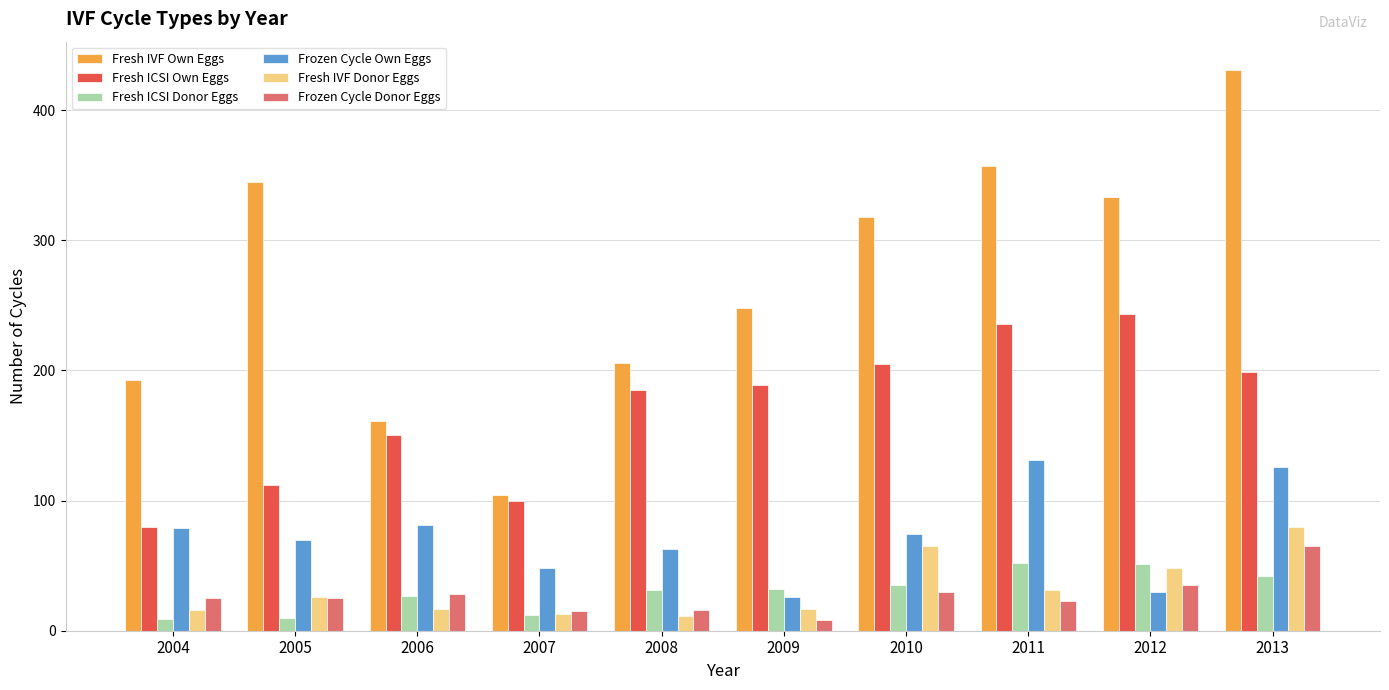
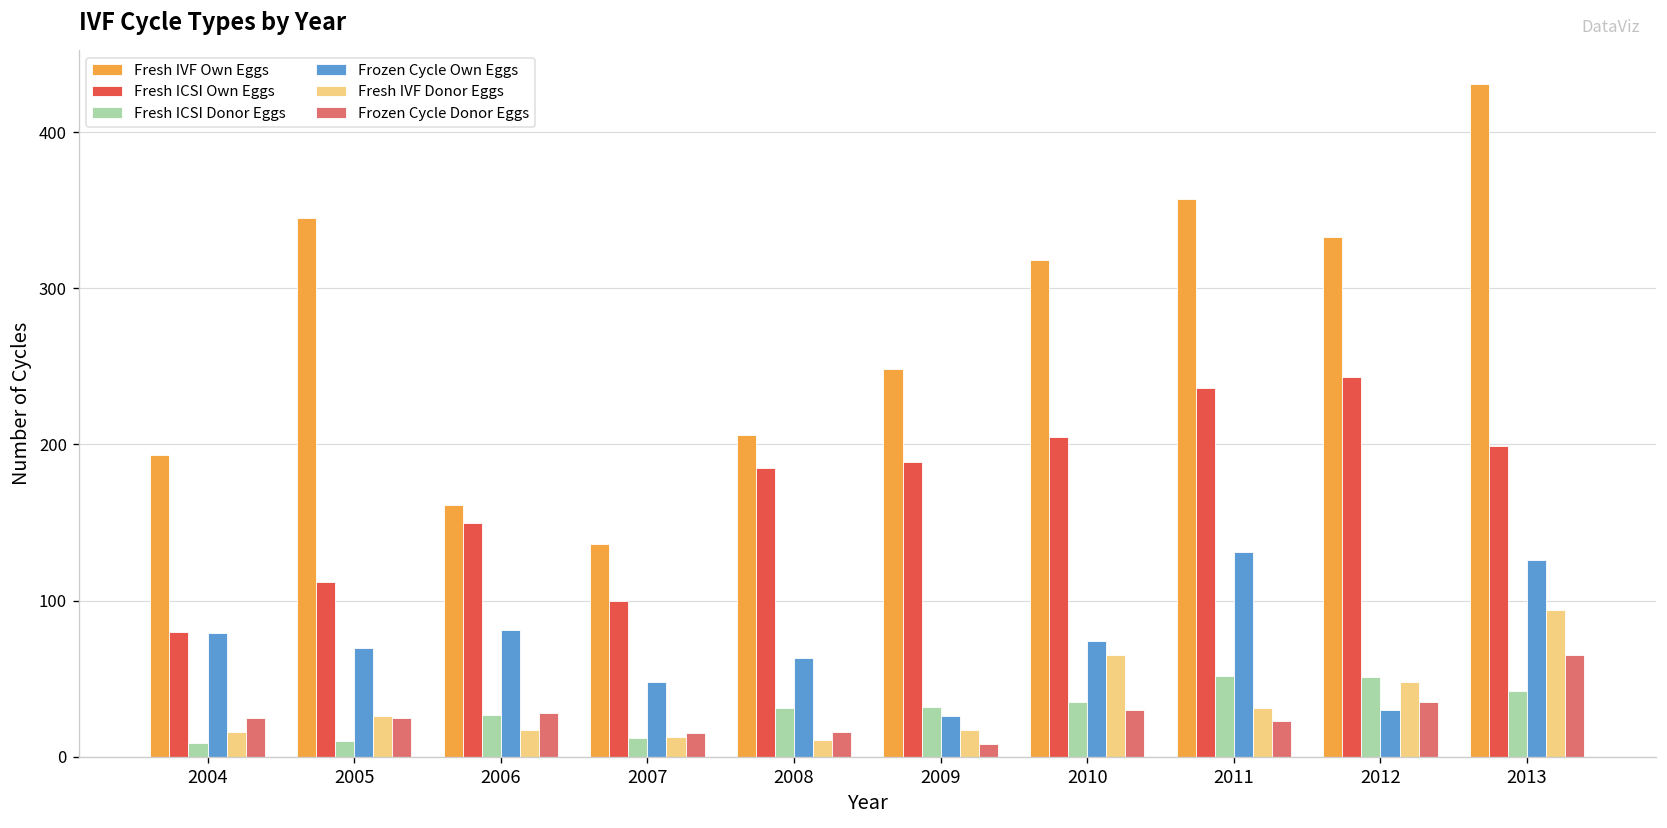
  {
    "Fresh IVF Own Eggs": {
      "2004": 193,
      "2005": 345,
      "2006": 161,
-     "2007": 104,
+     "2007": 136,
      "2008": 206,
      "2009": 248,
      "2010": 318,
      "2011": 357,
      "2012": 333,
      "2013": 431
    },
    "Fresh ICSI Donor Eggs": {
      "2004": 9,
      "2005": 10,
      "2006": 27,
      "2007": 12,
      "2008": 31,
      "2009": 32,
      "2010": 35,
      "2011": 52,
      "2012": 51,
      "2013": 42
    },
    "Frozen Cycle Own Eggs": {
      "2004": 79,
      "2005": 70,
      "2006": 81,
      "2007": 48,
      "2008": 63,
      "2009": 26,
      "2010": 74,
      "2011": 131,
      "2012": 30,
      "2013": 126
    },
    "Fresh IVF Donor Eggs": {
      "2004": 16,
      "2005": 26,
      "2006": 17,
      "2007": 13,
      "2008": 11,
      "2009": 17,
      "2010": 65,
      "2011": 31,
      "2012": 48,
-     "2013": 80
+     "2013": 94
    }
  }
